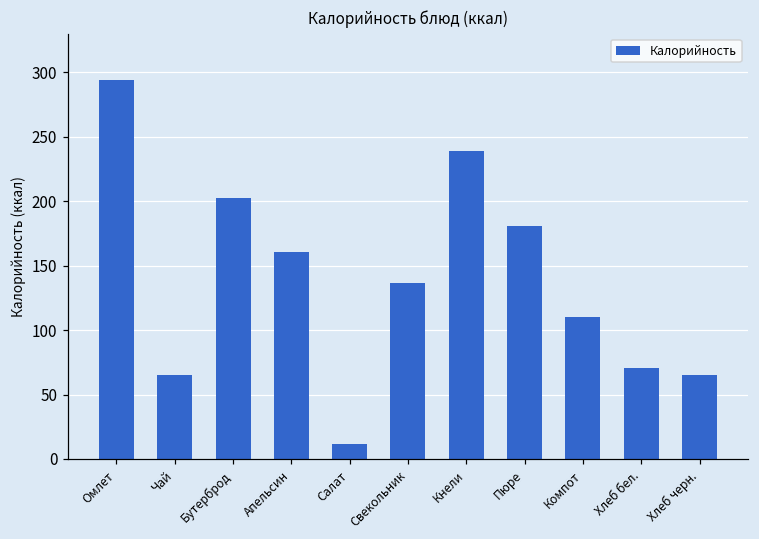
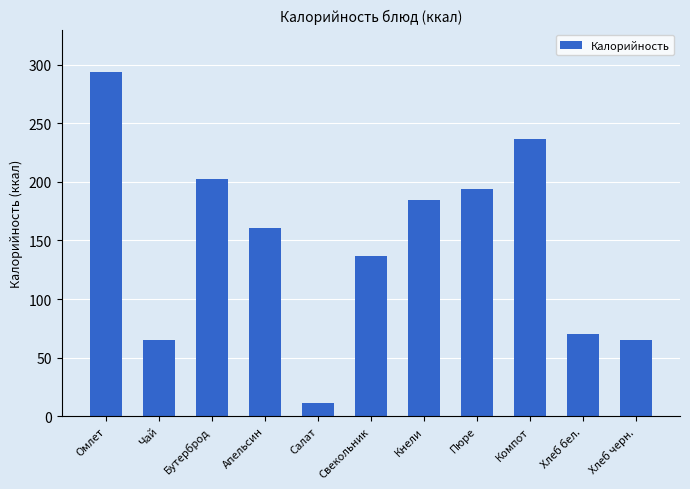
  {
    "Омлет": 294,
    "Чай": 65,
    "Бутерброд": 202,
    "Апельсин": 161,
    "Салат": 12,
    "Свекольник": 137,
-   "Кнели": 239,
-   "Пюре": 180,
-   "Компот": 110,
+   "Кнели": 185,
+   "Пюре": 194,
+   "Компот": 236,
    "Хлеб бел.": 71,
    "Хлеб черн.": 65
  }
